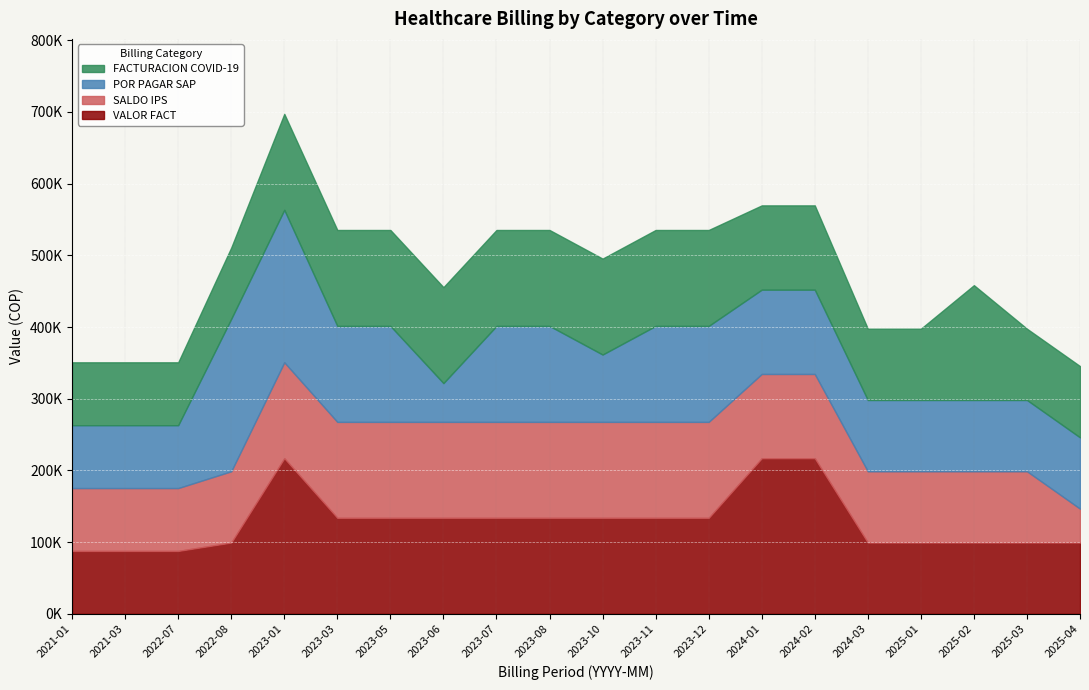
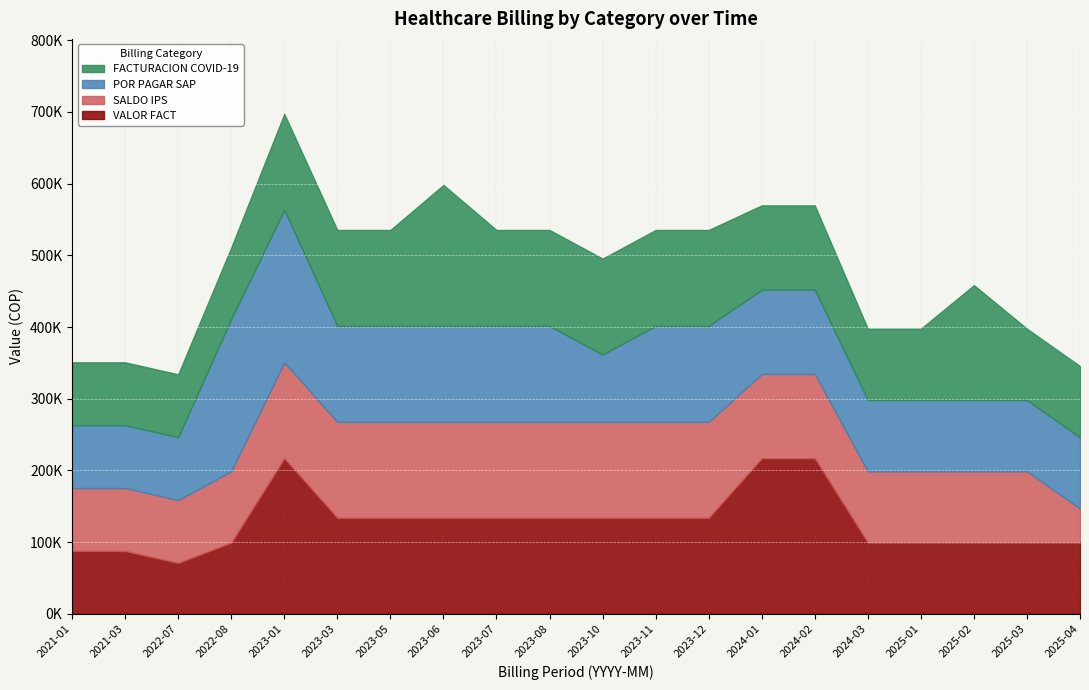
  {
    "VALOR FACT": {
      "2021-01": 90000,
      "2021-03": 90000,
-     "2022-07": 90000,
+     "2022-07": 70000,
      "2022-08": 100000,
      "2023-01": 220000,
      "2023-03": 130000,
      "2023-05": 130000,
      "2023-06": 130000,
      "2023-07": 130000,
      "2023-08": 130000,
      "2023-10": 130000,
      "2023-11": 130000,
      "2023-12": 130000,
      "2024-01": 220000,
      "2024-02": 220000,
      "2024-03": 100000,
      "2025-01": 100000,
      "2025-02": 100000,
      "2025-03": 100000,
      "2025-04": 100000
    },
    "SALDO IPS": {
      "2021-01": 90000,
      "2021-03": 90000,
      "2022-07": 90000,
      "2022-08": 100000,
      "2023-01": 130000,
      "2023-03": 130000,
      "2023-05": 130000,
      "2023-06": 130000,
      "2023-07": 130000,
      "2023-08": 130000,
      "2023-10": 130000,
      "2023-11": 130000,
      "2023-12": 130000,
      "2024-01": 120000,
      "2024-02": 120000,
      "2024-03": 100000,
      "2025-01": 100000,
      "2025-02": 100000,
      "2025-03": 100000,
      "2025-04": 50000
    },
    "POR PAGAR SAP": {
      "2021-01": 90000,
      "2021-03": 90000,
      "2022-07": 90000,
      "2022-08": 210000,
      "2023-01": 210000,
      "2023-03": 130000,
      "2023-05": 130000,
-     "2023-06": 50000,
+     "2023-06": 130000,
      "2023-07": 130000,
      "2023-08": 130000,
      "2023-10": 90000,
      "2023-11": 130000,
      "2023-12": 130000,
      "2024-01": 120000,
      "2024-02": 120000,
      "2024-03": 100000,
      "2025-01": 100000,
      "2025-02": 100000,
      "2025-03": 100000,
      "2025-04": 100000
    },
    "FACTURACION COVID-19": {
      "2021-01": 90000,
      "2021-03": 90000,
      "2022-07": 90000,
      "2022-08": 100000,
      "2023-01": 130000,
      "2023-03": 130000,
      "2023-05": 130000,
-     "2023-06": 130000,
+     "2023-06": 200000,
      "2023-07": 130000,
      "2023-08": 130000,
      "2023-10": 130000,
      "2023-11": 130000,
      "2023-12": 130000,
      "2024-01": 120000,
      "2024-02": 120000,
      "2024-03": 100000,
      "2025-01": 100000,
      "2025-02": 160000,
      "2025-03": 100000,
      "2025-04": 100000
    }
  }
